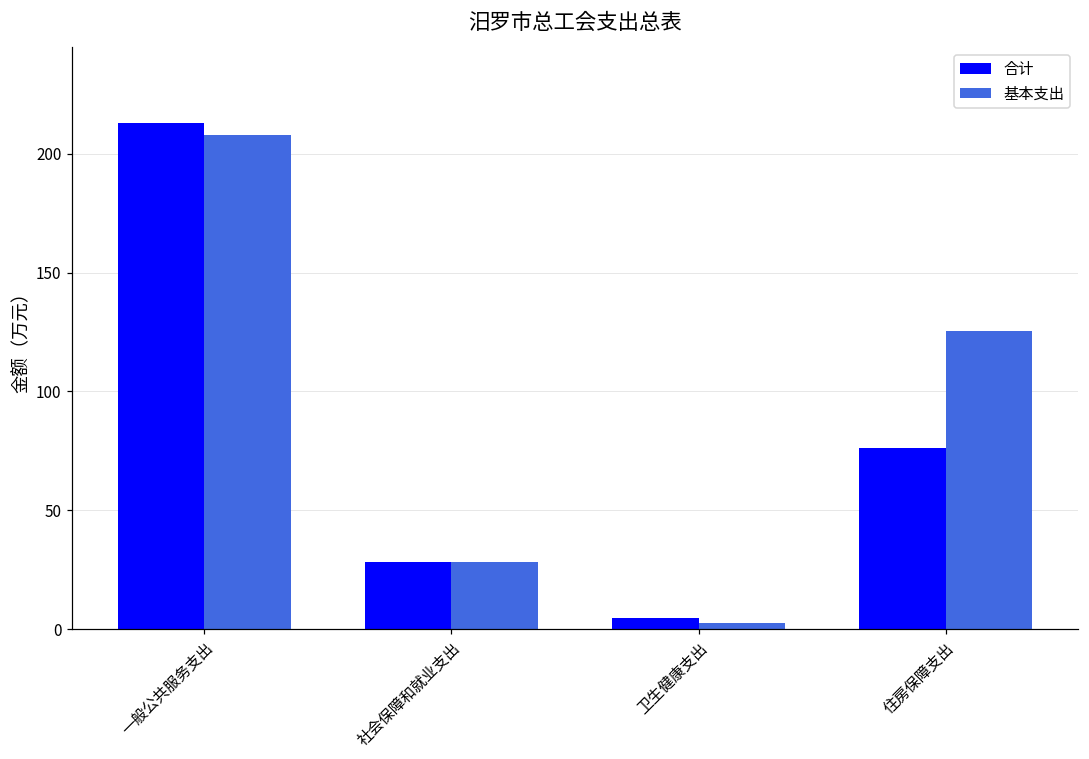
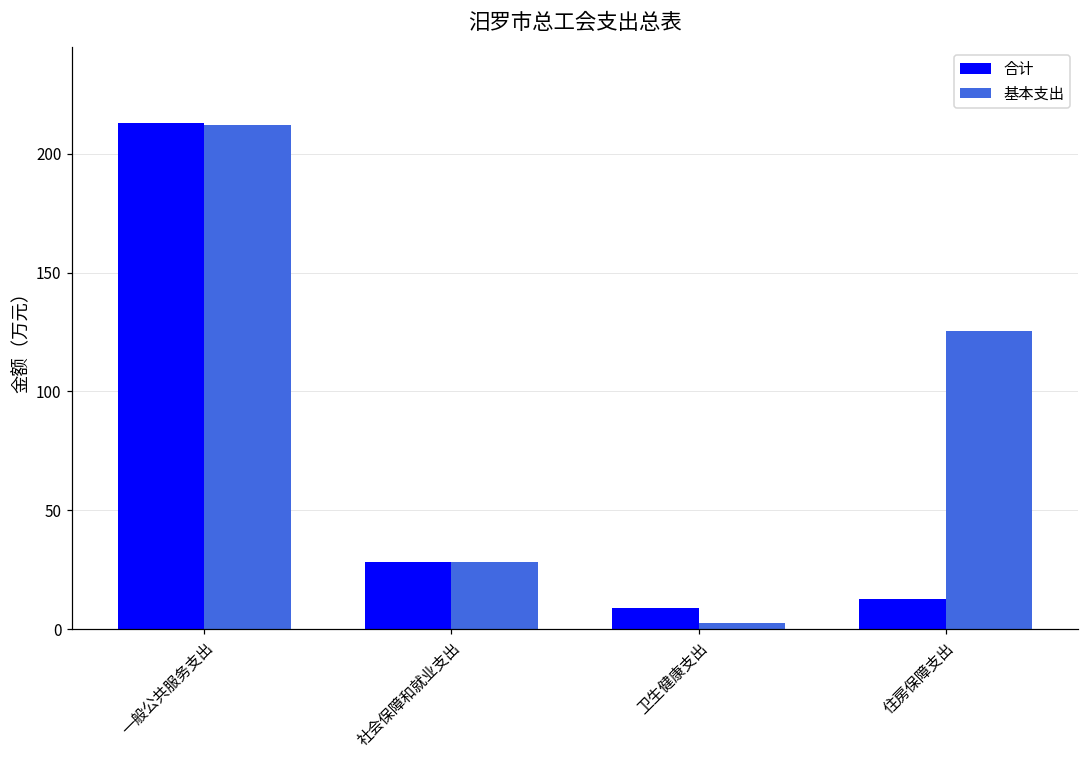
  {
    "合计": {
      "一般公共服务支出": 213,
      "社会保障和就业支出": 28,
-     "卫生健康支出": 5,
-     "住房保障支出": 76
+     "卫生健康支出": 9,
+     "住房保障支出": 13
    },
    "基本支出": {
-     "一般公共服务支出": 208,
+     "一般公共服务支出": 212,
      "社会保障和就业支出": 28,
      "卫生健康支出": 2,
      "住房保障支出": 126
    }
  }
